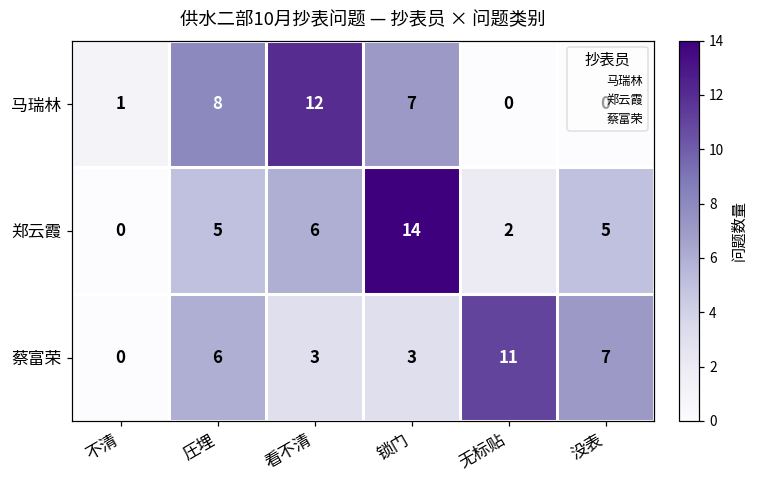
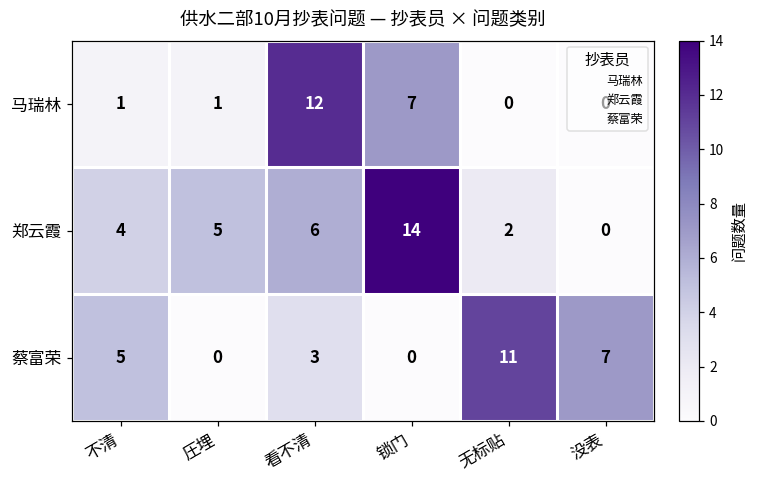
  {
    "马瑞林": {
      "不清": 1,
-     "圧埋": 8,
+     "圧埋": 1,
      "看不清": 12,
      "锁门": 7,
      "无标贴": 0
    },
    "郑云霞": {
-     "不清": 0,
+     "不清": 4,
      "圧埋": 5,
      "看不清": 6,
      "锁门": 14,
      "无标贴": 2,
-     "没表": 5
+     "没表": 0
    },
    "蔡富荣": {
-     "不清": 0,
-     "圧埋": 6,
+     "不清": 5,
+     "圧埋": 0,
      "看不清": 3,
-     "锁门": 3,
+     "锁门": 0,
      "无标贴": 11,
      "没表": 7
    }
  }
